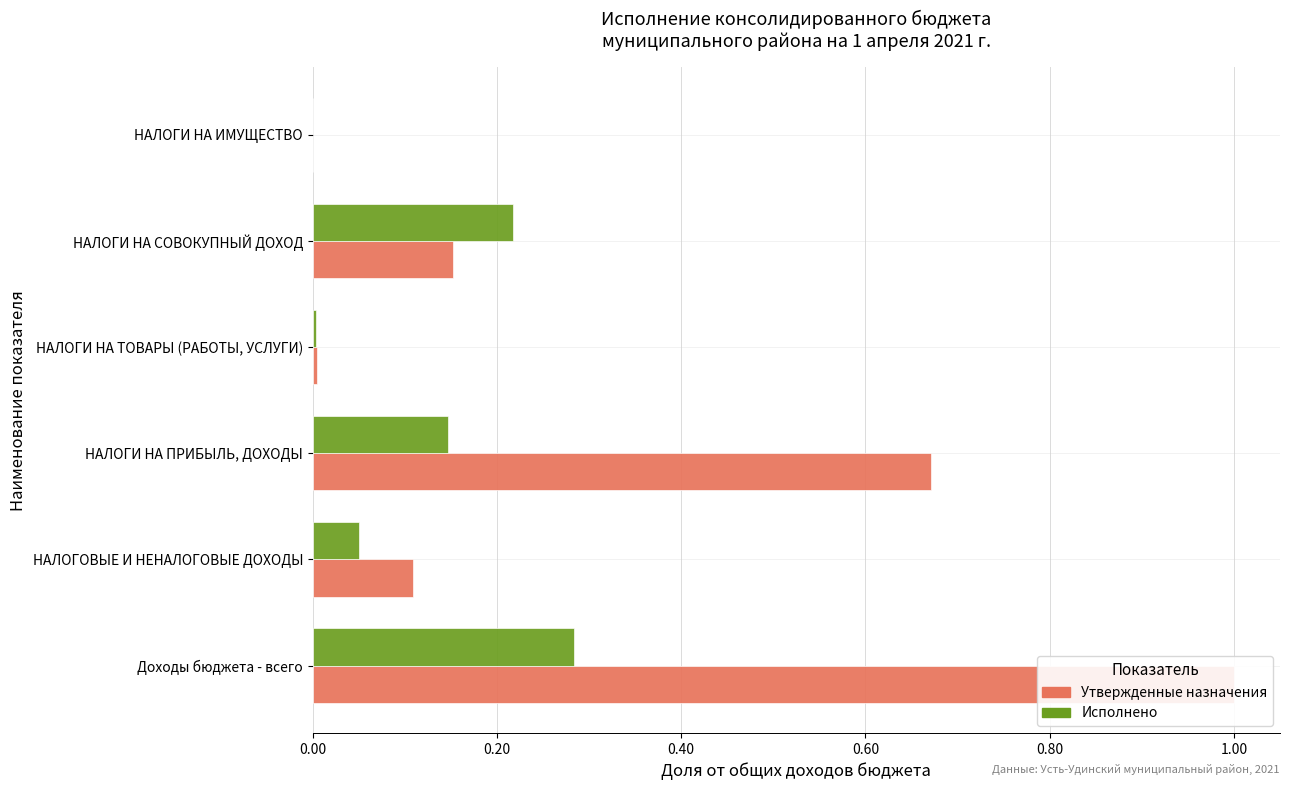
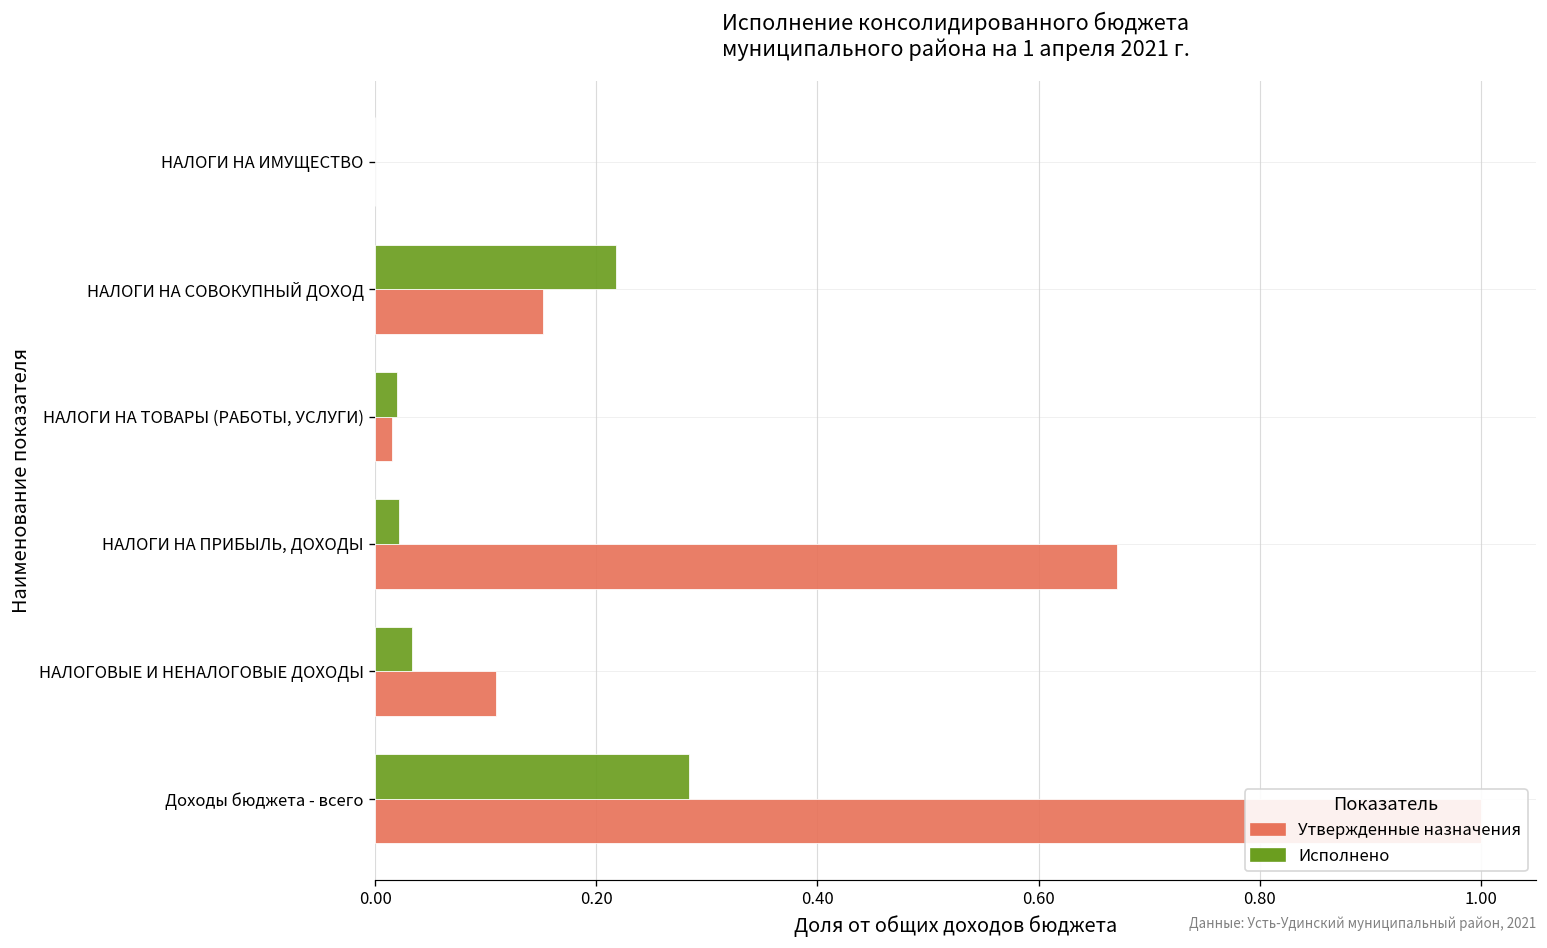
  {
    "Утвержденные назначения": {
      "НАЛОГИ НА ИМУЩЕСТВО": 0.00,
      "НАЛОГИ НА СОВОКУПНЫЙ ДОХОД": 0.15,
-     "НАЛОГИ НА ТОВАРЫ (РАБОТЫ, УСЛУГИ)": 0.00,
+     "НАЛОГИ НА ТОВАРЫ (РАБОТЫ, УСЛУГИ)": 0.01,
      "НАЛОГИ НА ПРИБЫЛЬ, ДОХОДЫ": 0.67,
      "НАЛОГОВЫЕ И НЕНАЛОГОВЫЕ ДОХОДЫ": 0.11
    },
    "Исполнено": {
      "НАЛОГИ НА ИМУЩЕСТВО": 0.00,
      "НАЛОГИ НА СОВОКУПНЫЙ ДОХОД": 0.22,
-     "НАЛОГИ НА ТОВАРЫ (РАБОТЫ, УСЛУГИ)": 0.00,
-     "НАЛОГИ НА ПРИБЫЛЬ, ДОХОДЫ": 0.15,
-     "НАЛОГОВЫЕ И НЕНАЛОГОВЫЕ ДОХОДЫ": 0.05,
+     "НАЛОГИ НА ТОВАРЫ (РАБОТЫ, УСЛУГИ)": 0.02,
+     "НАЛОГИ НА ПРИБЫЛЬ, ДОХОДЫ": 0.02,
+     "НАЛОГОВЫЕ И НЕНАЛОГОВЫЕ ДОХОДЫ": 0.03,
      "Доходы бюджета - всего": 0.28
    }
  }
